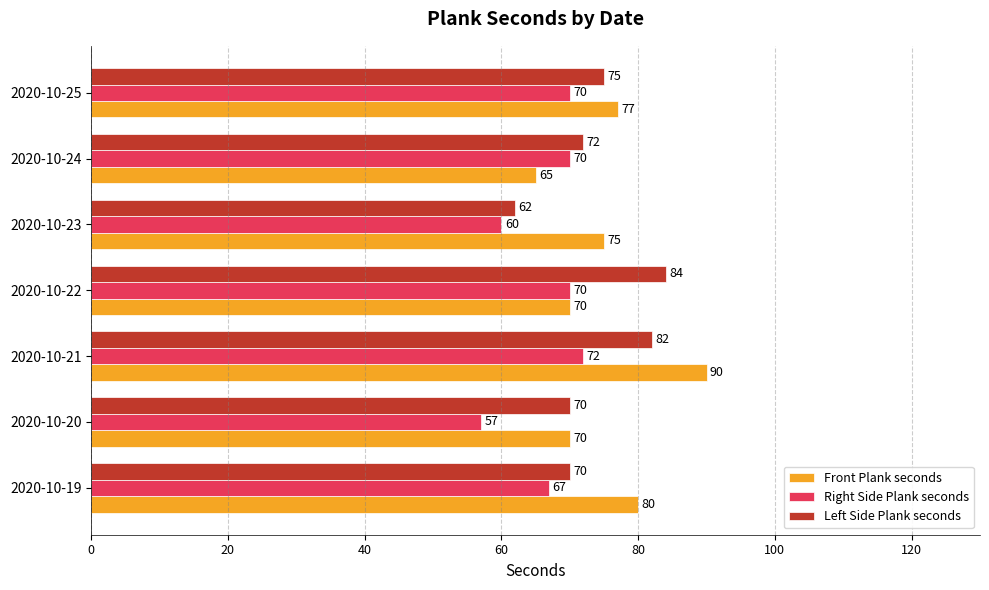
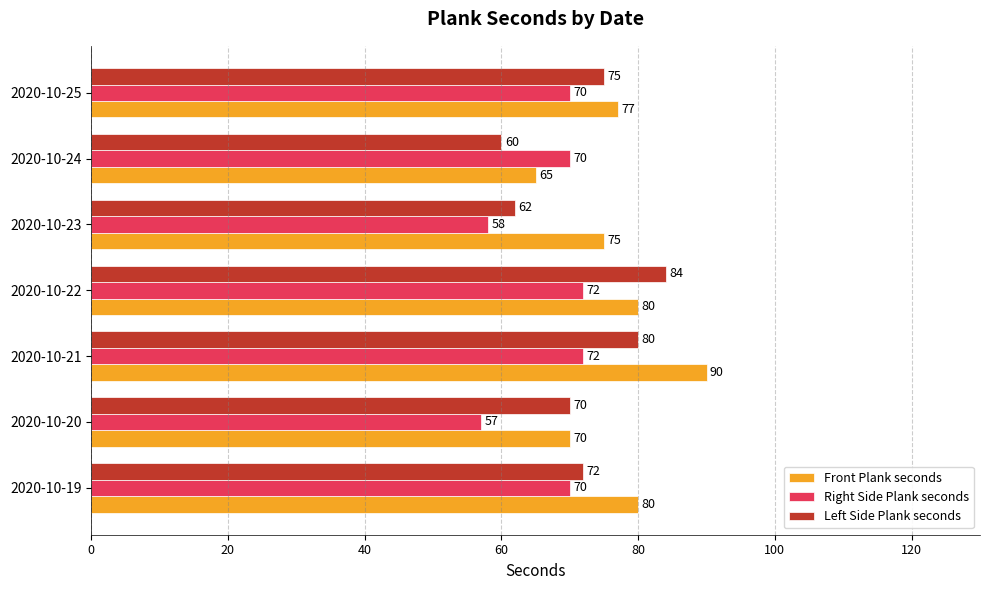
  {
    "Front Plank seconds": {
      "2020-10-25": 77,
      "2020-10-24": 65,
      "2020-10-23": 75,
-     "2020-10-22": 70,
+     "2020-10-22": 80,
      "2020-10-21": 90,
      "2020-10-20": 70,
      "2020-10-19": 80
    },
    "Right Side Plank seconds": {
      "2020-10-25": 70,
      "2020-10-24": 70,
-     "2020-10-23": 60,
-     "2020-10-22": 70,
+     "2020-10-23": 58,
+     "2020-10-22": 72,
      "2020-10-21": 72,
      "2020-10-20": 57,
-     "2020-10-19": 67
+     "2020-10-19": 70
    },
    "Left Side Plank seconds": {
      "2020-10-25": 75,
-     "2020-10-24": 72,
+     "2020-10-24": 60,
      "2020-10-23": 62,
      "2020-10-22": 84,
-     "2020-10-21": 82,
+     "2020-10-21": 80,
      "2020-10-20": 70,
-     "2020-10-19": 70
+     "2020-10-19": 72
    }
  }
